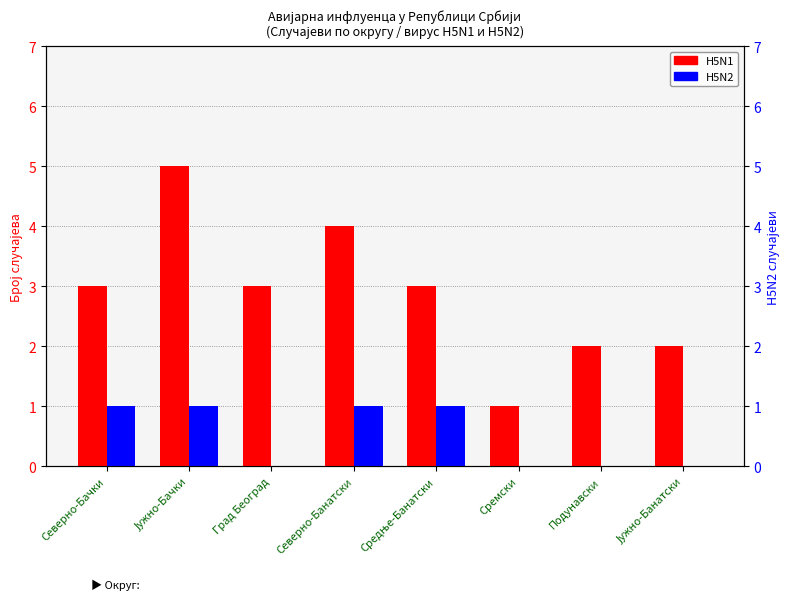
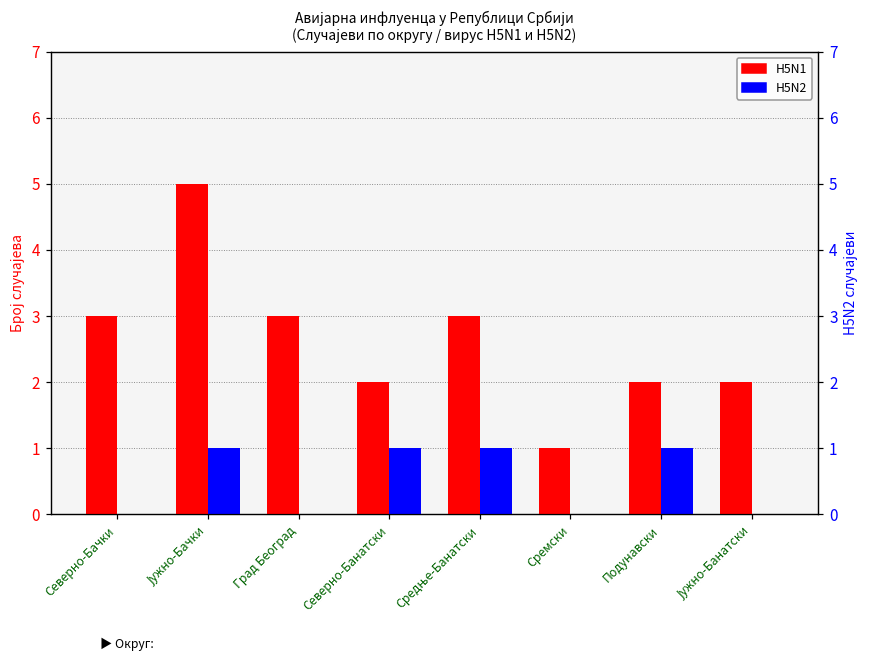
  {
    "H5N1": {
      "Северно-Бачки": 3,
      "Јужно-Бачки": 5,
      "Град Београд": 3,
-     "Северно-Банатски": 4,
+     "Северно-Банатски": 2,
      "Средње-Банатски": 3,
      "Сремски": 1,
      "Подунавски": 2,
      "Јужно-Банатски": 2
    },
    "H5N2": {
-     "Северно-Бачки": 1,
+     "Северно-Бачки": 0,
      "Јужно-Бачки": 1,
      "Град Београд": 0,
      "Северно-Банатски": 1,
      "Средње-Банатски": 1,
      "Сремски": 0,
-     "Подунавски": 0,
+     "Подунавски": 1,
      "Јужно-Банатски": 0
    }
  }
